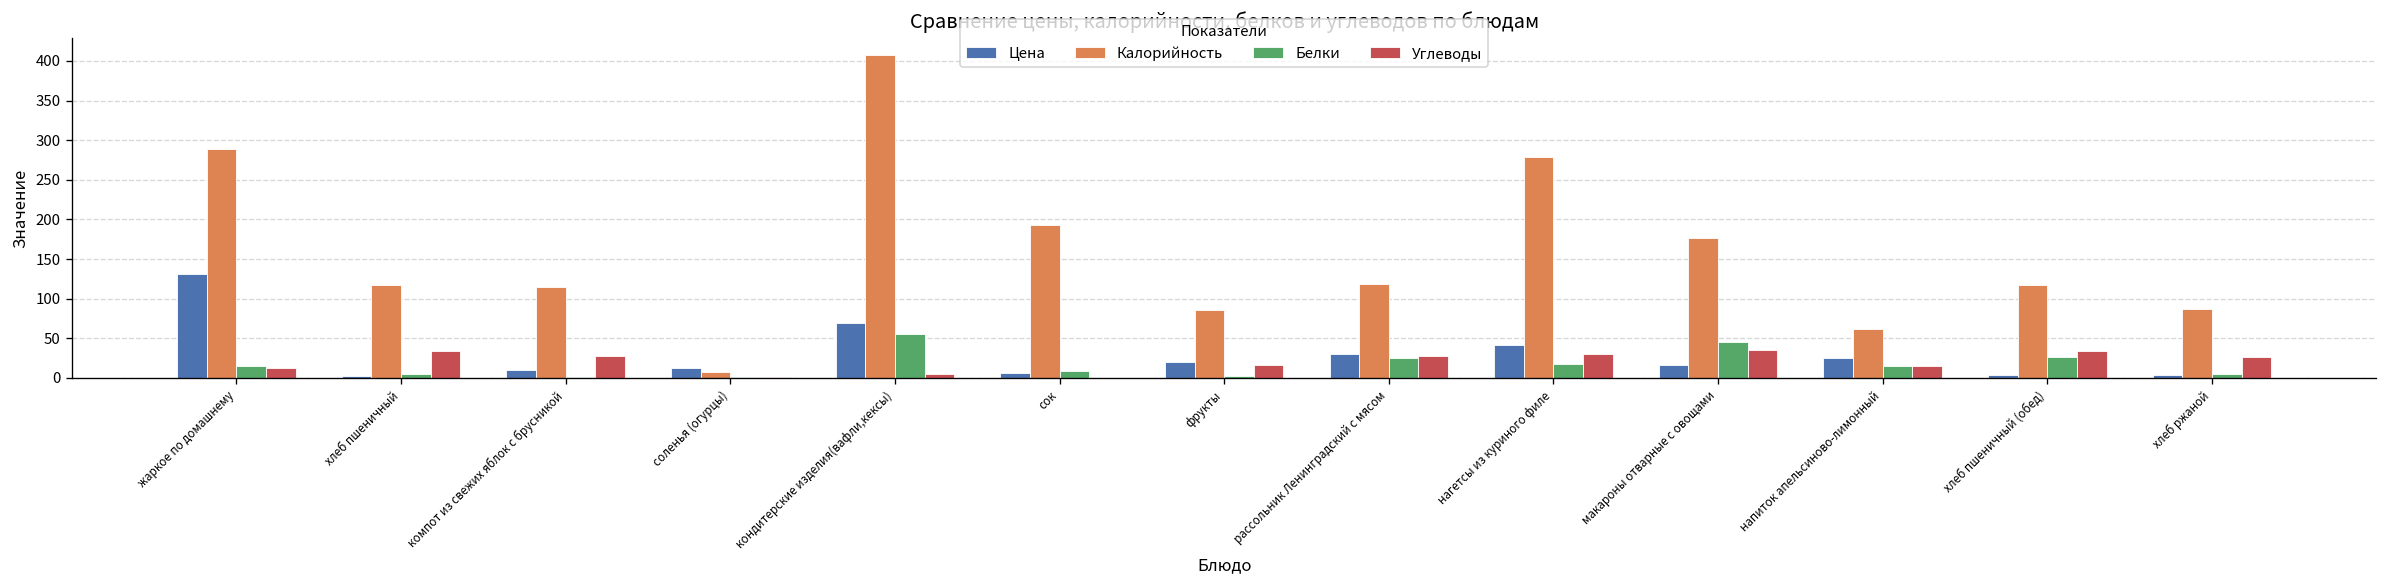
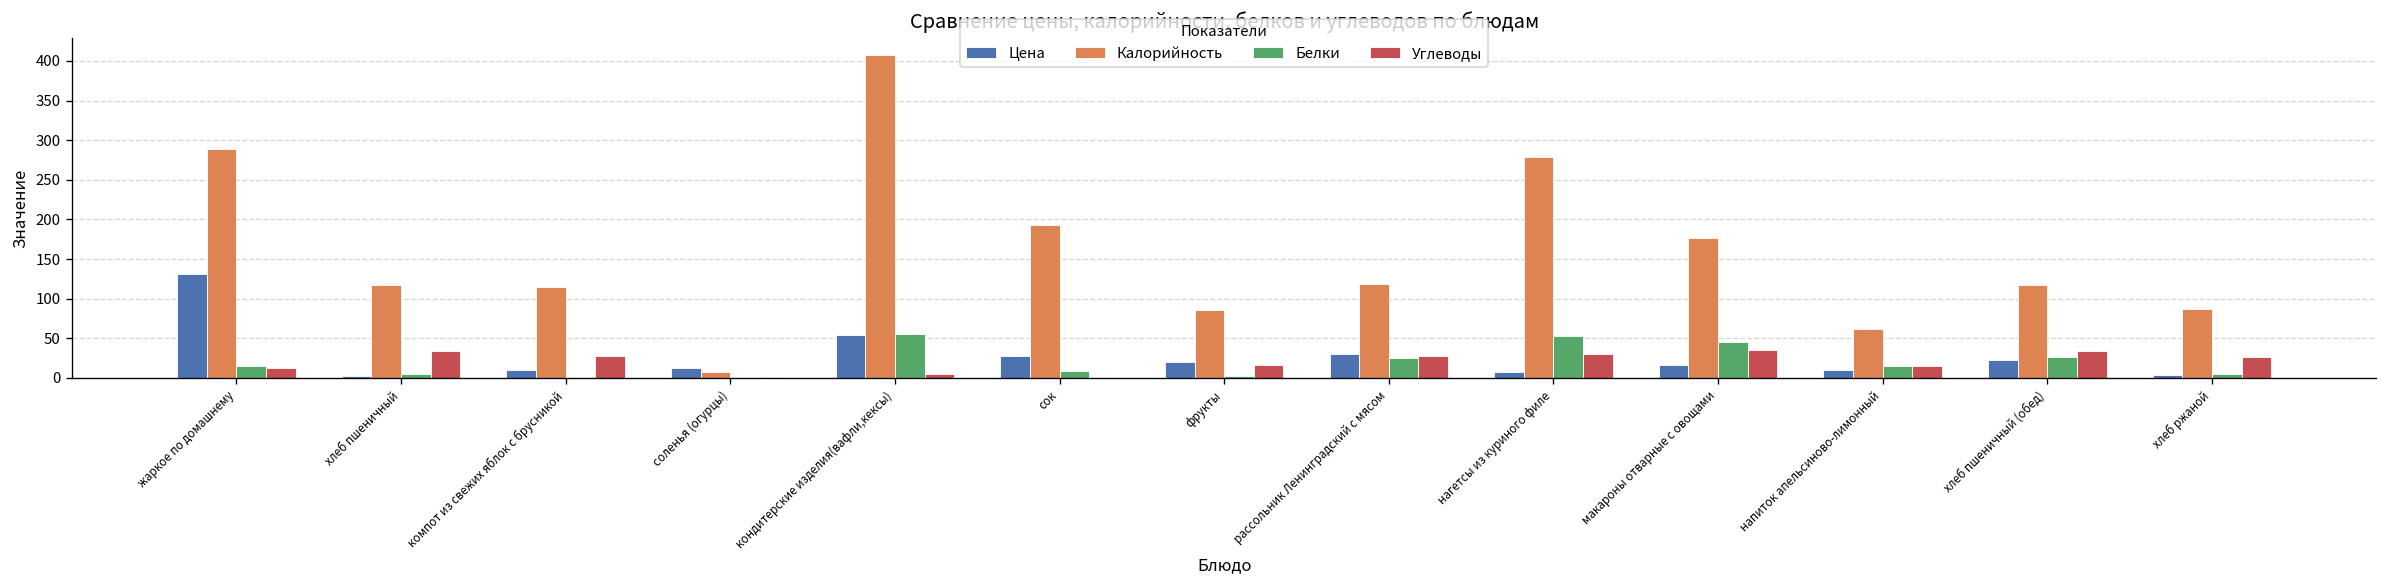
  {
    "Цена": {
      "жаркое по домашнему": 130,
      "компот из свежих яблок с брусникой": 10,
      "соленья (огурцы)": 10,
-     "кондитерские изделия(вафли,кексы)": 70,
-     "сок": 10,
+     "кондитерские изделия(вафли,кексы)": 50,
+     "сок": 30,
      "фрукты": 20,
      "рассольник Ленинградский с мясом": 30,
-     "нагетсы из куриного филе": 40,
+     "нагетсы из куриного филе": 10,
      "макароны отварные с овощами": 20,
-     "напиток апельсиново-лимонный": 20,
-     "хлеб пшеничный (обед)": 0
+     "напиток апельсиново-лимонный": 10,
+     "хлеб пшеничный (обед)": 20
    },
    "Белки": {
      "жаркое по домашнему": 10,
      "хлеб пшеничный": 10,
      "кондитерские изделия(вафли,кексы)": 60,
      "сок": 10,
      "рассольник Ленинградский с мясом": 20,
-     "нагетсы из куриного филе": 20,
+     "нагетсы из куриного филе": 50,
      "макароны отварные с овощами": 50,
      "напиток апельсиново-лимонный": 20,
      "хлеб пшеничный (обед)": 30,
      "хлеб ржаной": 10
    }
  }
